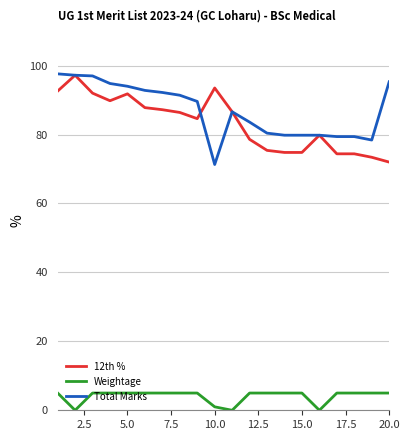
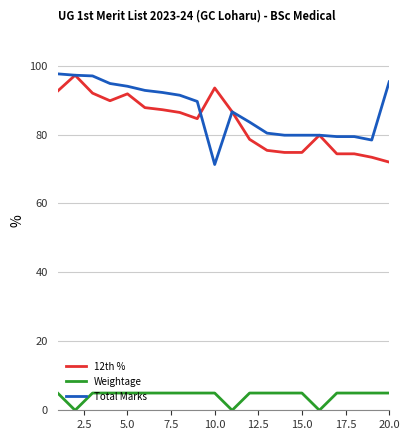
  {
    "12th %": {
      "5.0": 92,
      "10.0": 94,
      "15.0": 75,
      "20.0": 72
    },
    "Weightage": {
      "5.0": 5,
-     "10.0": 1,
+     "10.0": 5,
      "15.0": 5,
      "20.0": 5
    },
    "Total Marks": {
      "5.0": 94,
      "10.0": 71,
      "15.0": 80,
      "20.0": 95
    }
  }
